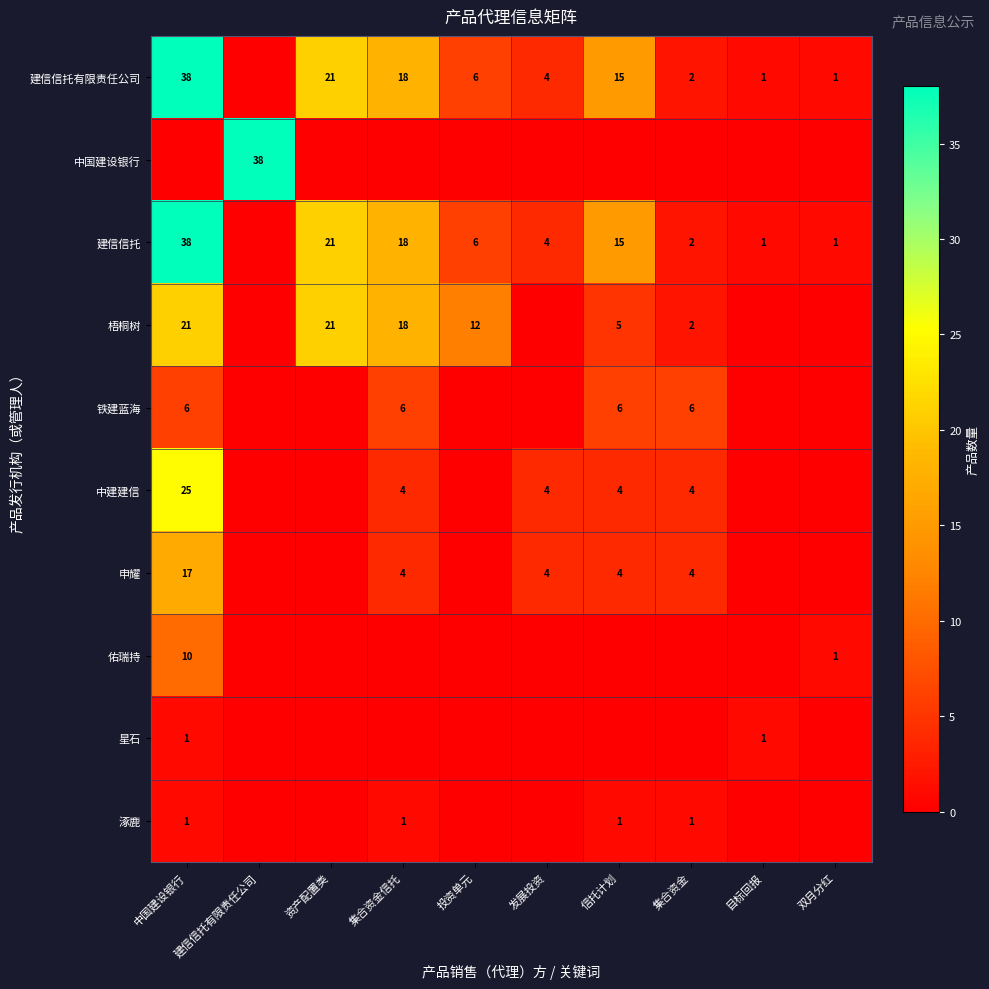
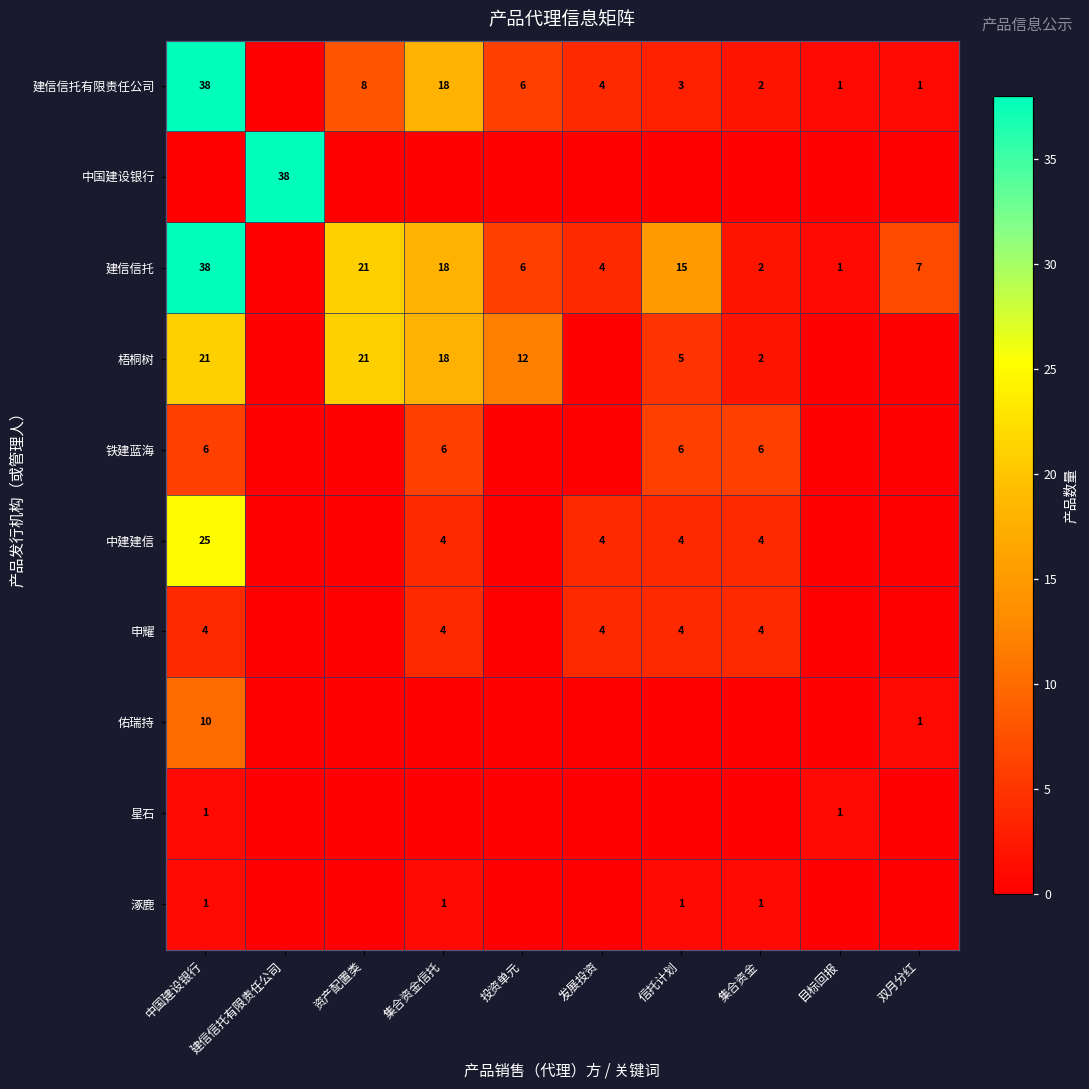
  {
    "建信信托有限责任公司": {
      "中国建设银行": 38,
-     "资产配置类": 21,
+     "资产配置类": 8,
      "集合资金信托": 18,
      "投资单元": 6,
      "发展投资": 4,
-     "信托计划": 15,
+     "信托计划": 3,
      "集合资金": 2,
      "目标回报": 1,
      "双月分红": 1
    },
    "中国建设银行": {
      "建信信托有限责任公司": 38
    },
    "建信信托": {
      "中国建设银行": 38,
      "资产配置类": 21,
      "集合资金信托": 18,
      "投资单元": 6,
      "发展投资": 4,
      "信托计划": 15,
      "集合资金": 2,
      "目标回报": 1,
-     "双月分红": 1
+     "双月分红": 7
    },
    "梧桐树": {
      "中国建设银行": 21,
      "资产配置类": 21,
      "集合资金信托": 18,
      "投资单元": 12,
      "信托计划": 5,
      "集合资金": 2
    },
    "铁建蓝海": {
      "中国建设银行": 6,
      "集合资金信托": 6,
      "信托计划": 6,
      "集合资金": 6
    },
    "中建建信": {
      "中国建设银行": 25,
      "集合资金信托": 4,
      "发展投资": 4,
      "信托计划": 4,
      "集合资金": 4
    },
    "申耀": {
-     "中国建设银行": 17,
+     "中国建设银行": 4,
      "集合资金信托": 4,
      "发展投资": 4,
      "信托计划": 4,
      "集合资金": 4
    },
    "佑瑞持": {
      "中国建设银行": 10,
      "双月分红": 1
    },
    "星石": {
      "中国建设银行": 1,
      "目标回报": 1
    },
    "涿鹿": {
      "中国建设银行": 1,
      "集合资金信托": 1,
      "信托计划": 1,
      "集合资金": 1
    }
  }
